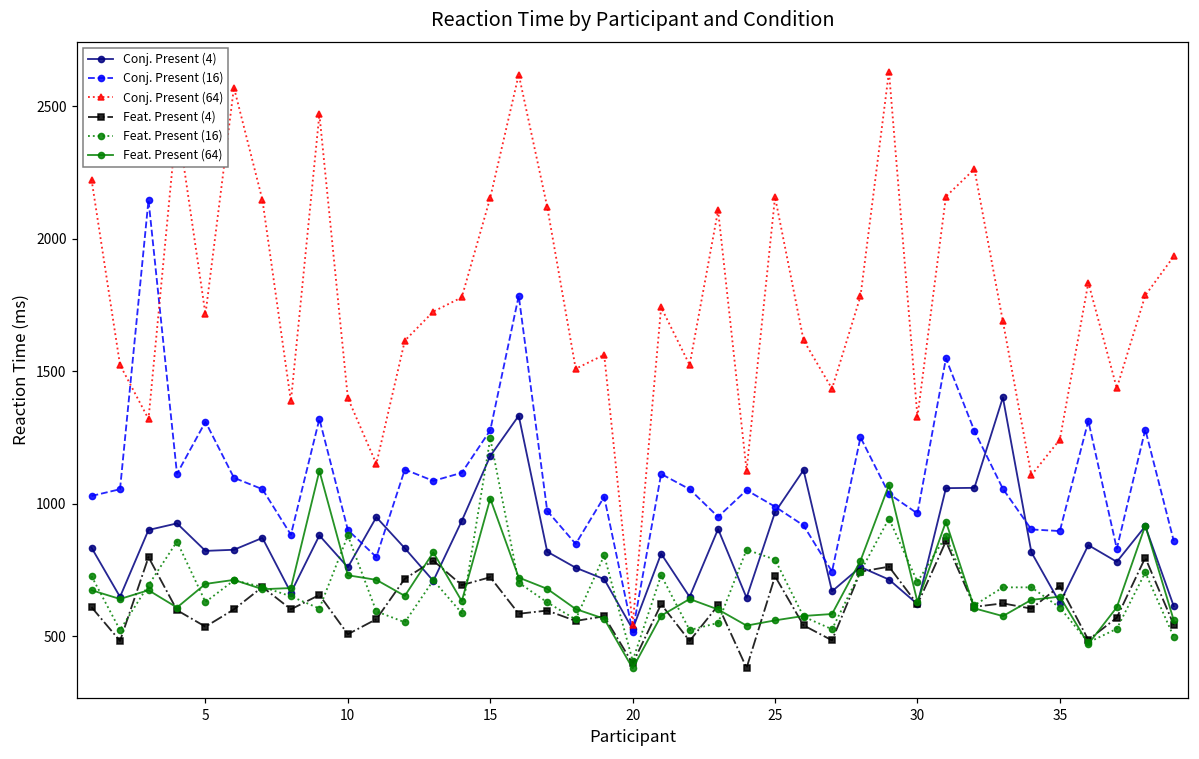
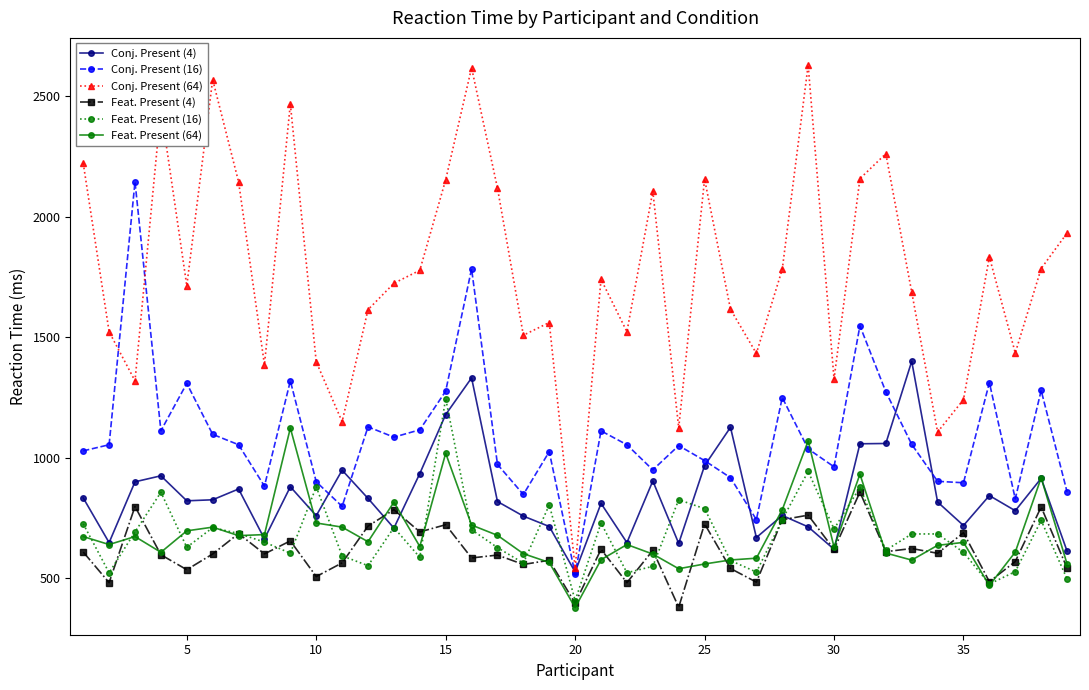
  {
    "Conj. Present (4)": {
      "5": 820,
      "10": 760,
      "15": 1180,
      "25": 970,
-     "35": 630
+     "35": 720
    },
    "Conj. Present (16)": {
      "5": 1310,
      "10": 900,
      "15": 1280,
      "25": 990,
      "30": 960,
      "35": 900
    },
    "Conj. Present (64)": {
      "5": 1710,
      "10": 1400,
      "15": 2150,
      "20": 540,
      "25": 2160,
      "30": 1330,
      "35": 1240
    },
    "Feat. Present (4)": {
      "5": 540,
      "10": 510,
      "15": 720,
      "25": 730,
      "35": 690
    }
  }
